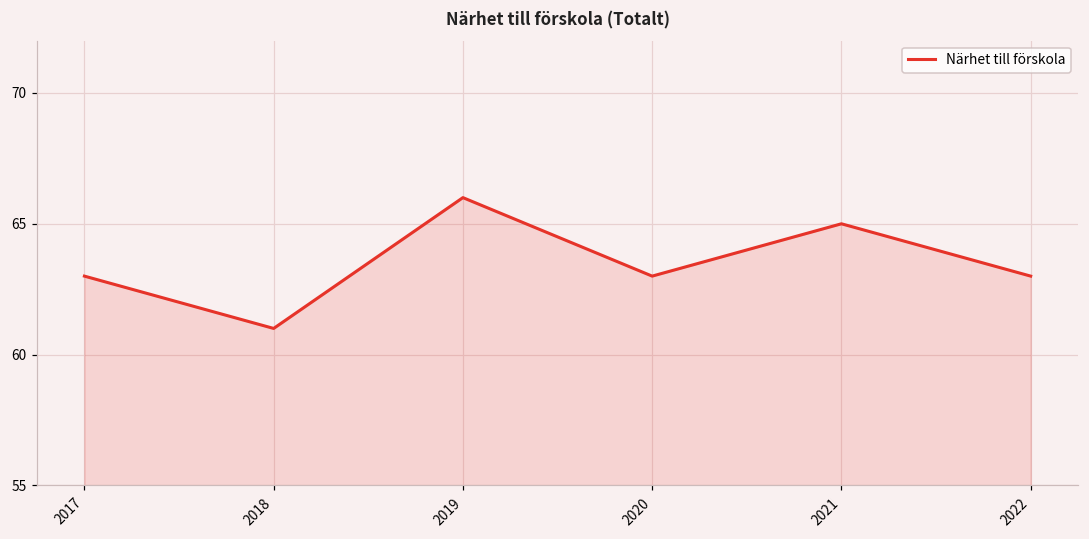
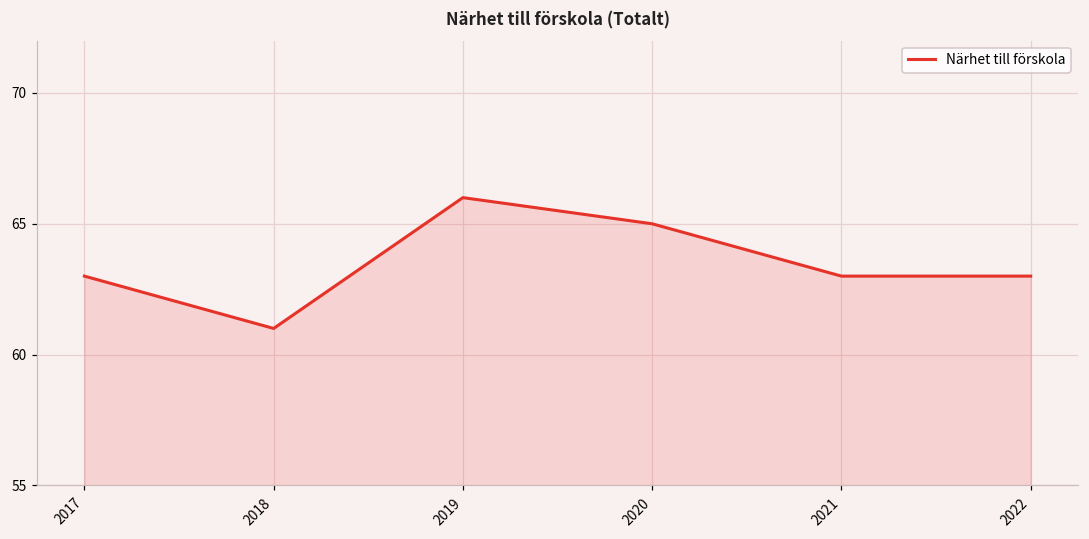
  {
    "2017": 63,
    "2018": 61,
    "2019": 66,
-   "2020": 63,
-   "2021": 65,
+   "2020": 65,
+   "2021": 63,
    "2022": 63
  }
